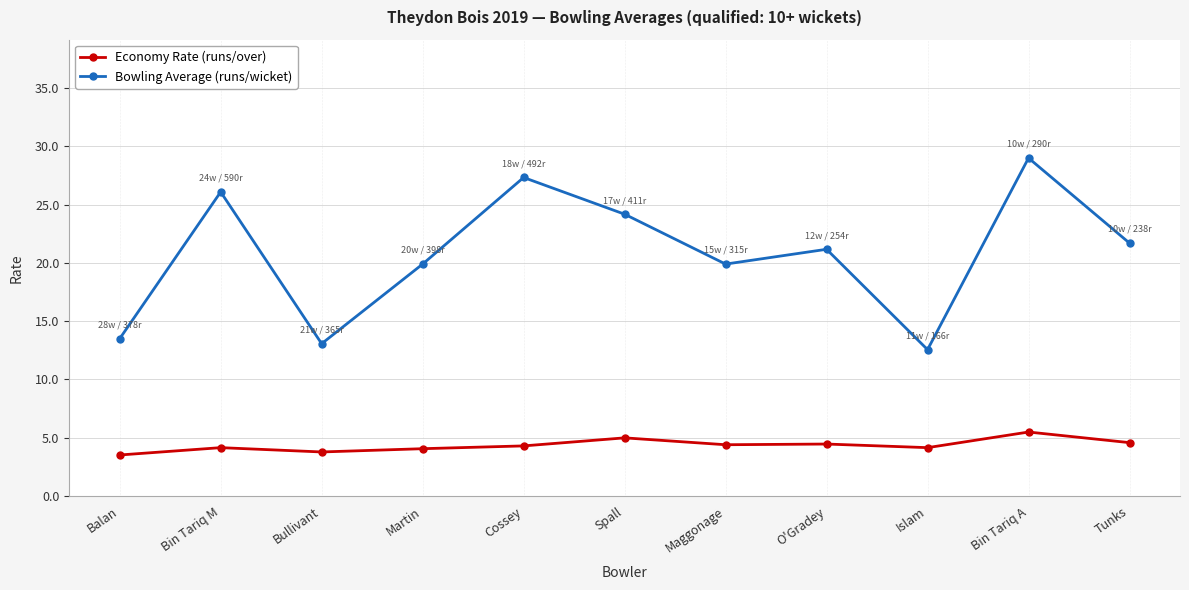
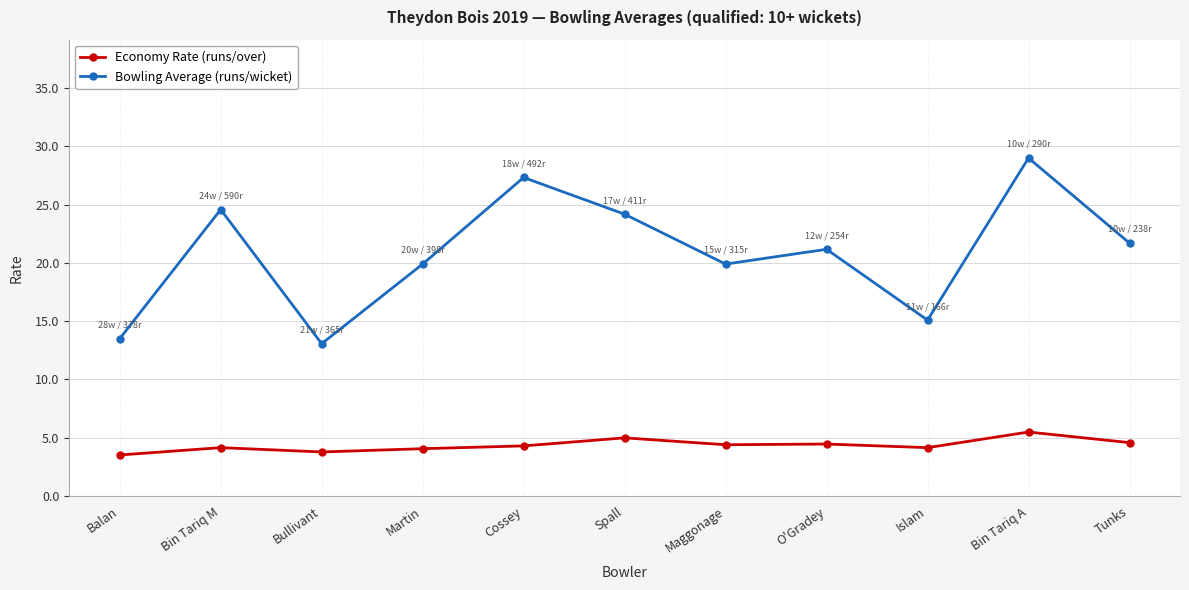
  {
    "Economy Rate (runs/over)": {
      "Balan": 3.5,
      "Bin Tariq M": 4.2,
      "Bullivant": 3.8,
      "Martin": 4.1,
      "Cossey": 4.3,
      "Spall": 5.0,
      "Maggonage": 4.4,
      "O'Gradey": 4.5,
      "Islam": 4.2,
      "Bin Tariq A": 5.5,
      "Tunks": 4.6
    },
    "Bowling Average (runs/wicket)": {
-     "Bin Tariq M": 26.1,
-     "Islam": 12.6
+     "Bin Tariq M": 24.6,
+     "Islam": 15.1
    }
  }
